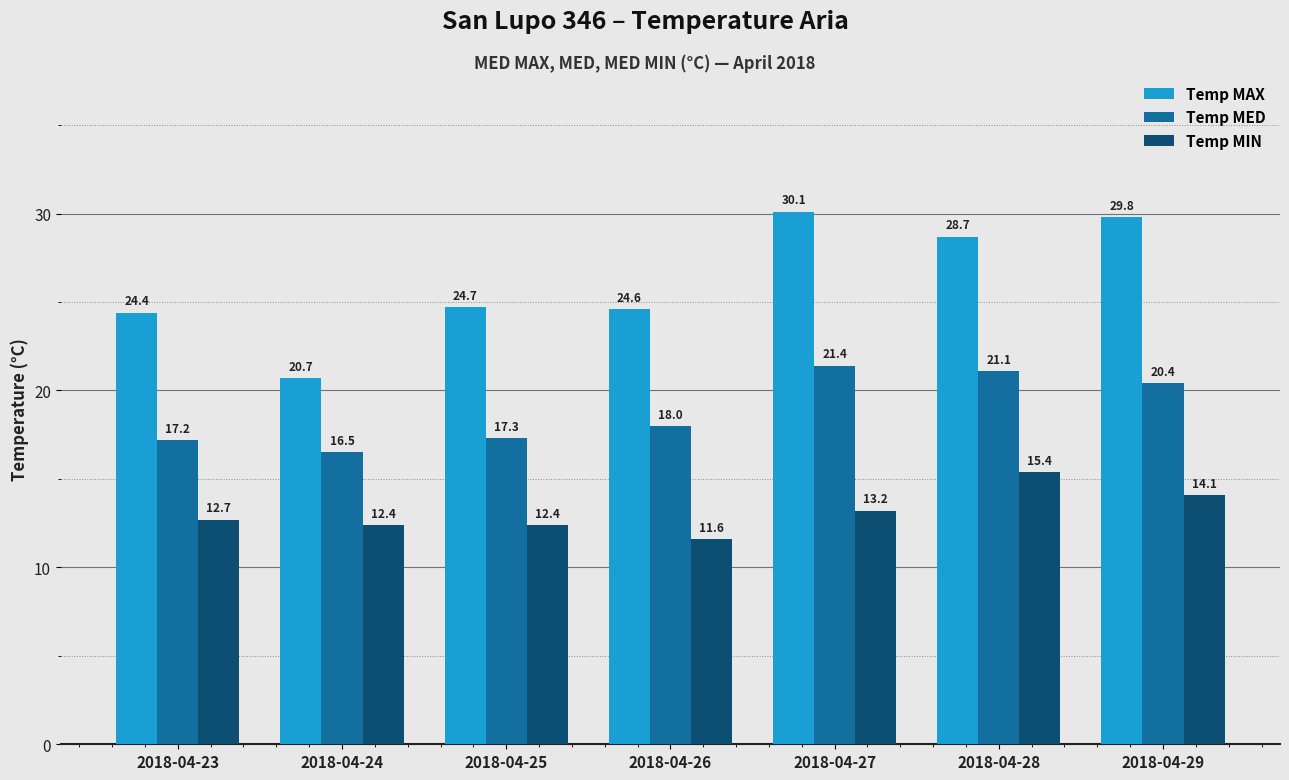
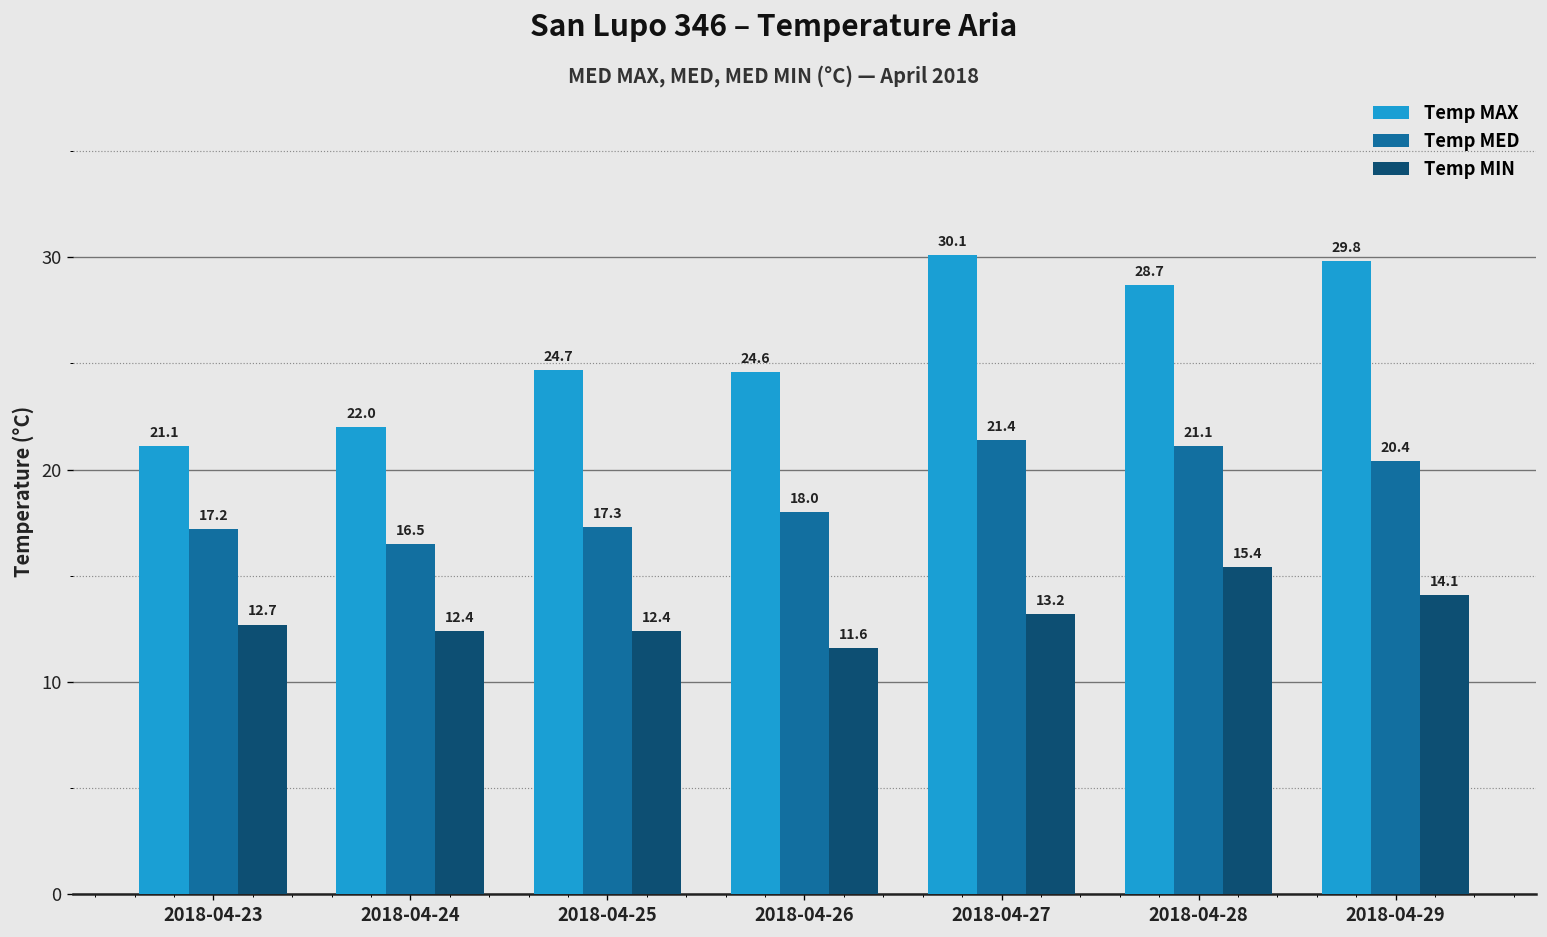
  {
    "Temp MAX": {
-     "2018-04-23": 24.4,
-     "2018-04-24": 20.7,
+     "2018-04-23": 21.1,
+     "2018-04-24": 22.0,
      "2018-04-25": 24.7,
      "2018-04-26": 24.6,
      "2018-04-27": 30.1,
      "2018-04-28": 28.7,
      "2018-04-29": 29.8
    }
  }
